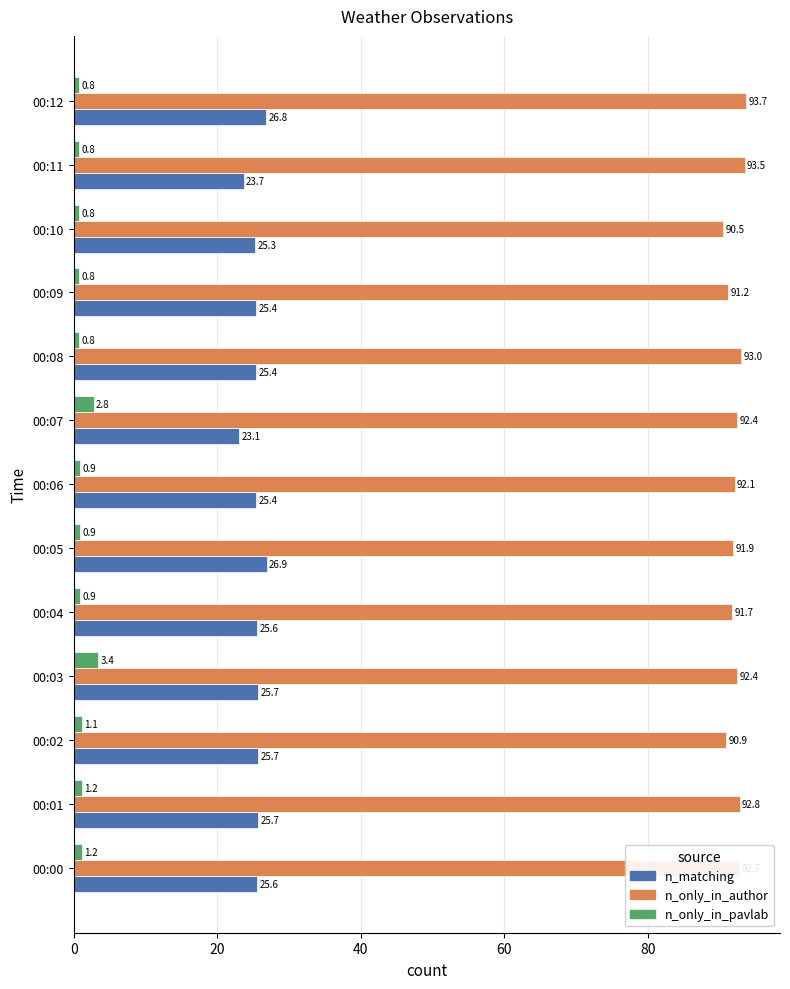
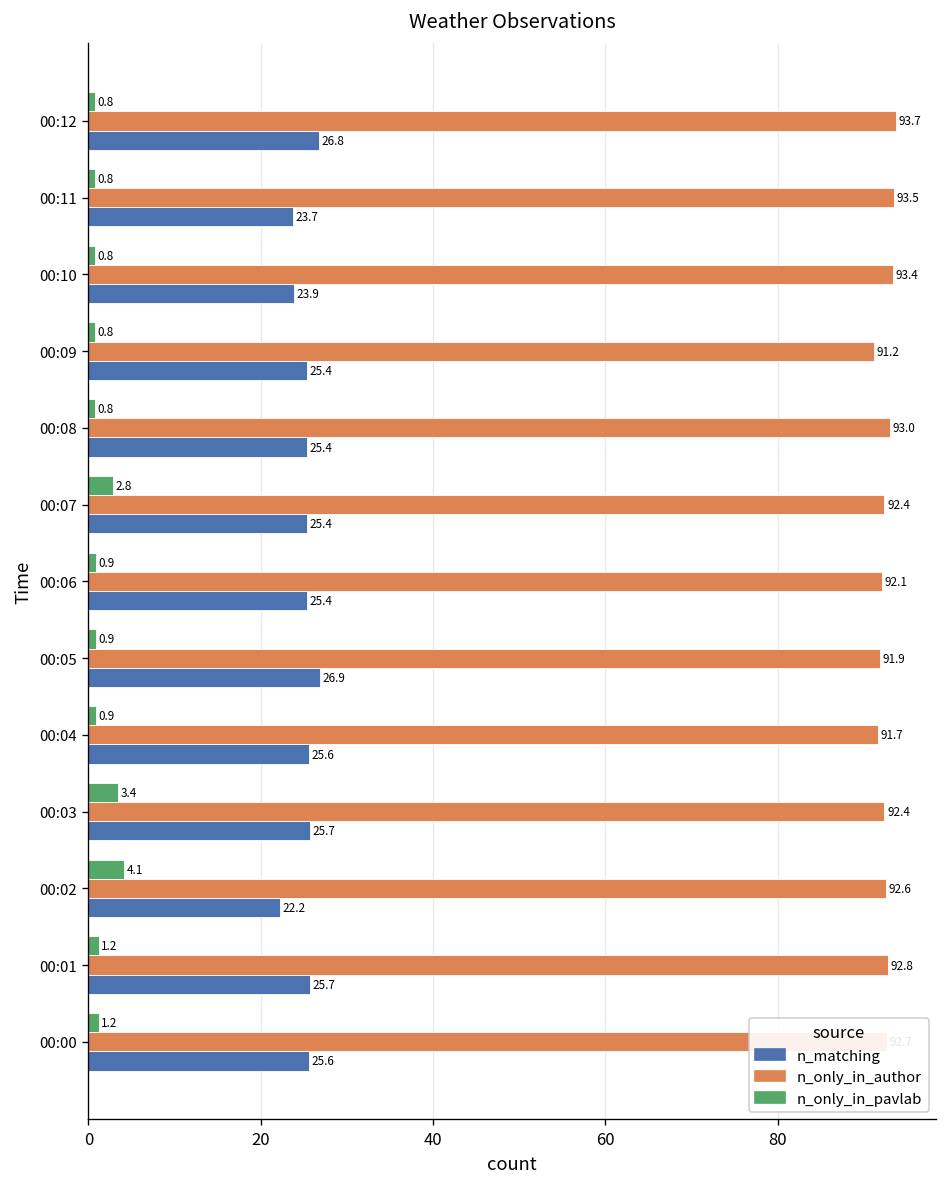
  {
    "n_matching": {
      "00:12": 26.8,
      "00:11": 23.7,
-     "00:10": 25.3,
+     "00:10": 23.9,
      "00:09": 25.4,
      "00:08": 25.4,
-     "00:07": 23.1,
+     "00:07": 25.4,
      "00:06": 25.4,
      "00:05": 26.9,
      "00:04": 25.6,
      "00:03": 25.7,
-     "00:02": 25.7,
+     "00:02": 22.2,
      "00:01": 25.7,
      "00:00": 25.6
    },
    "n_only_in_author": {
      "00:12": 93.7,
      "00:11": 93.5,
-     "00:10": 90.5,
+     "00:10": 93.4,
      "00:09": 91.2,
      "00:08": 93.0,
      "00:07": 92.4,
      "00:06": 92.1,
      "00:05": 91.9,
      "00:04": 91.7,
      "00:03": 92.4,
-     "00:02": 90.9,
+     "00:02": 92.6,
      "00:01": 92.8
    },
    "n_only_in_pavlab": {
      "00:12": 0.8,
      "00:11": 0.8,
      "00:10": 0.8,
      "00:09": 0.8,
      "00:08": 0.8,
      "00:07": 2.8,
      "00:06": 0.9,
      "00:05": 0.9,
      "00:04": 0.9,
      "00:03": 3.4,
-     "00:02": 1.1,
+     "00:02": 4.1,
      "00:01": 1.2,
      "00:00": 1.2
    }
  }
